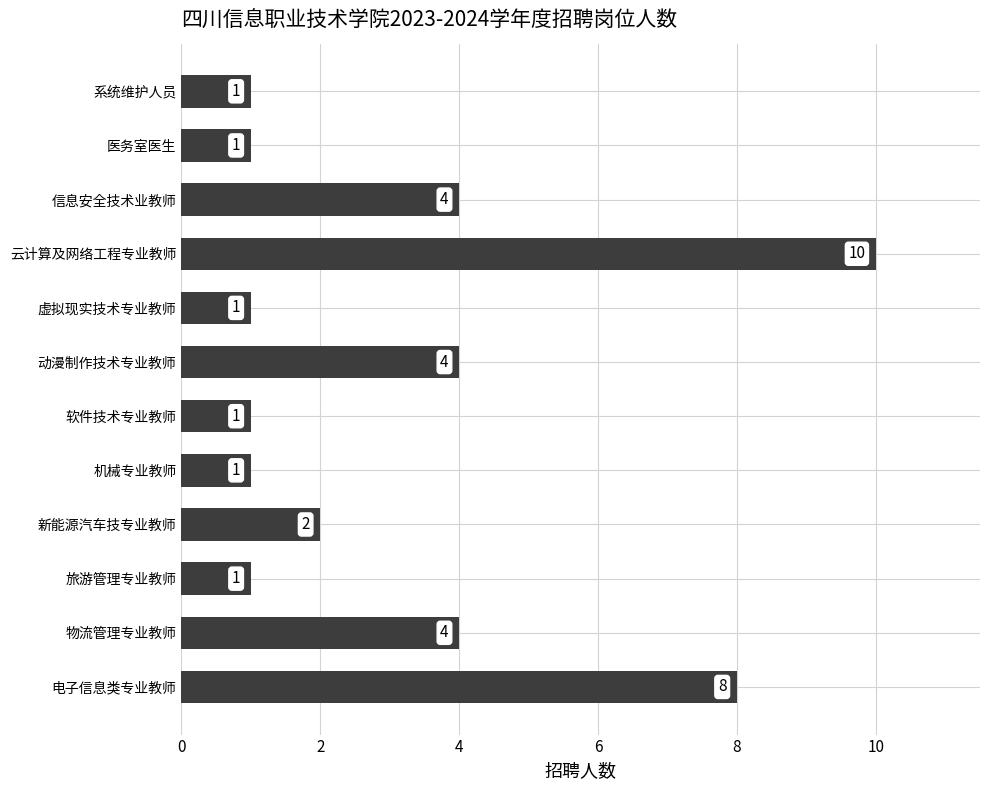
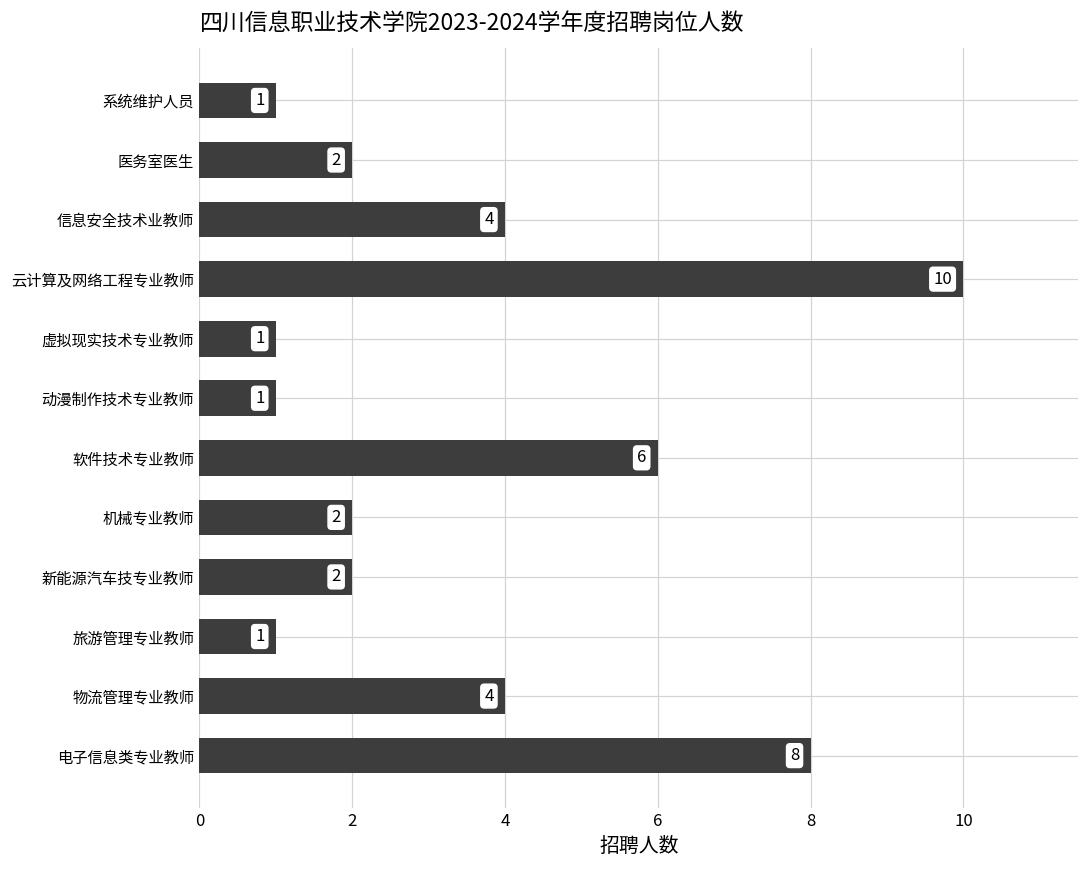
  {
-   "医务室医生": 1,
-   "动漫制作技术专业教师": 4,
-   "软件技术专业教师": 1,
-   "机械专业教师": 1
+   "医务室医生": 2,
+   "动漫制作技术专业教师": 1,
+   "软件技术专业教师": 6,
+   "机械专业教师": 2
  }
